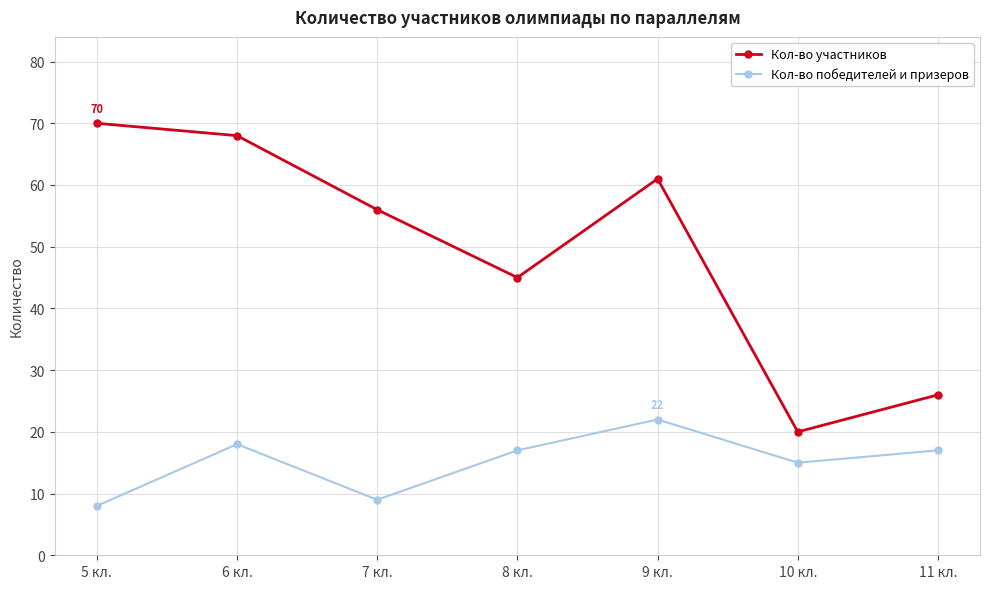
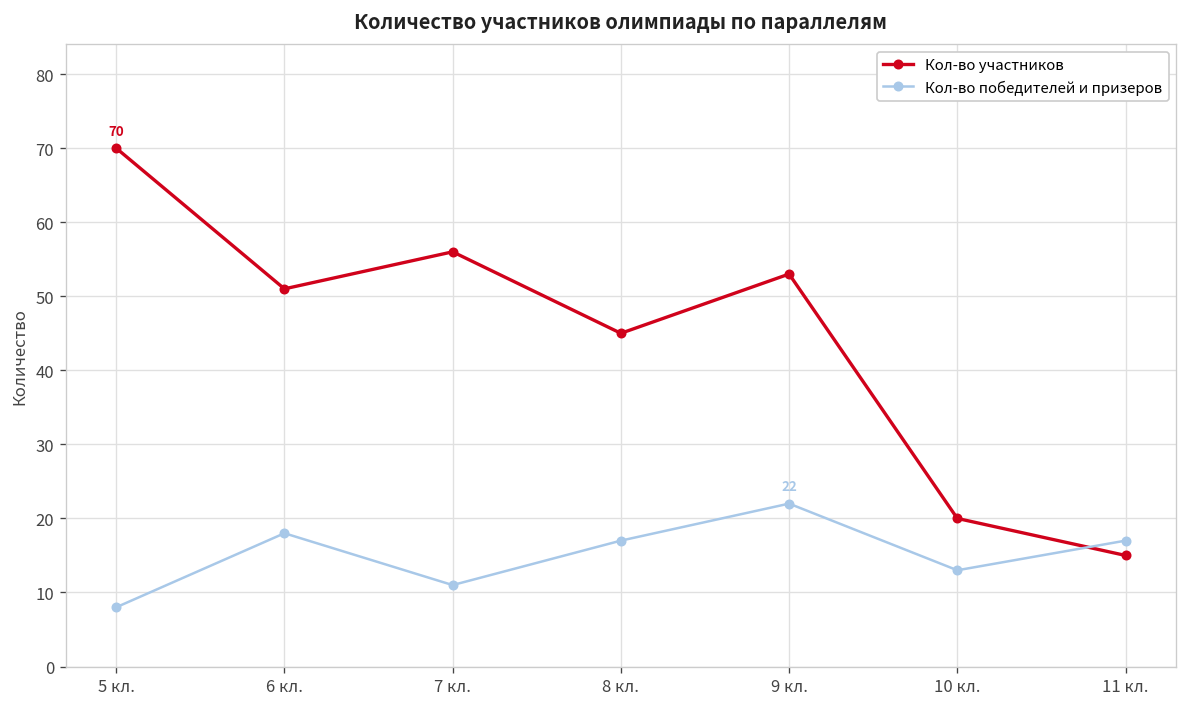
  {
    "Кол-во участников": {
-     "6 кл.": 68,
+     "6 кл.": 51,
      "7 кл.": 56,
      "8 кл.": 45,
-     "9 кл.": 61,
+     "9 кл.": 53,
      "10 кл.": 20,
-     "11 кл.": 26
+     "11 кл.": 15
    },
    "Кол-во победителей и призеров": {
      "5 кл.": 8,
      "6 кл.": 18,
-     "7 кл.": 9,
+     "7 кл.": 11,
      "8 кл.": 17,
-     "10 кл.": 15,
+     "10 кл.": 13,
      "11 кл.": 17
    }
  }
